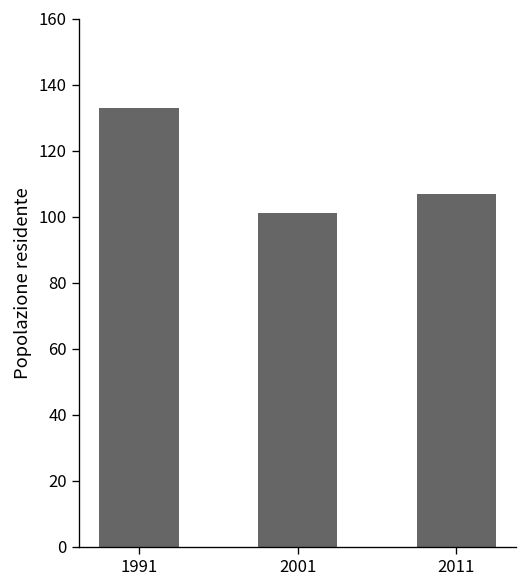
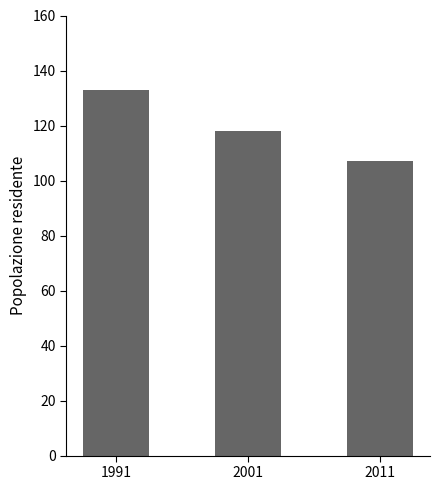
  {
    "1991": 133,
-   "2001": 101,
+   "2001": 118,
    "2011": 107
  }
